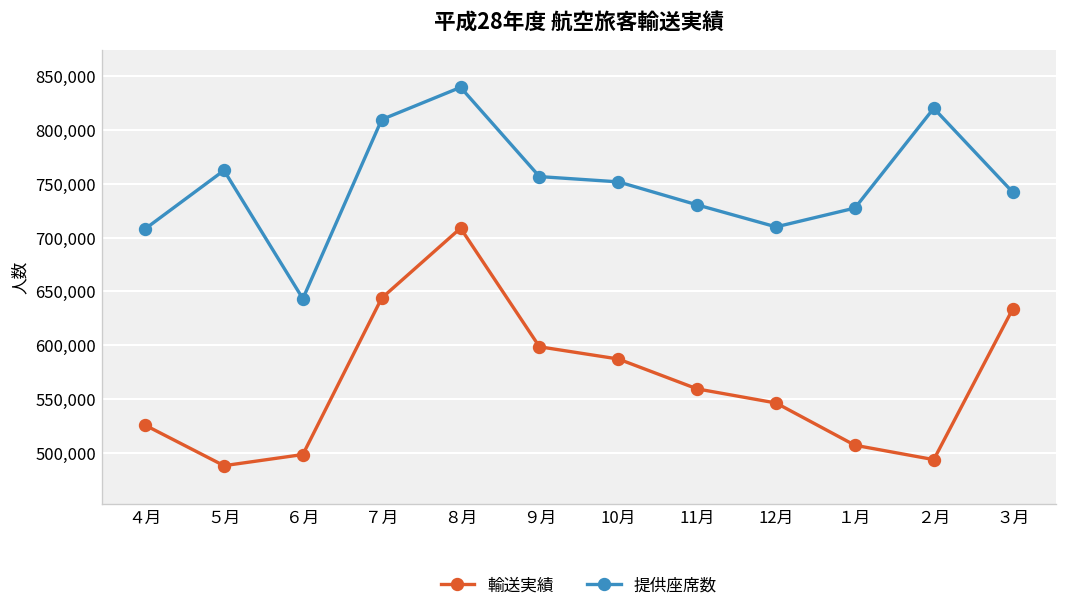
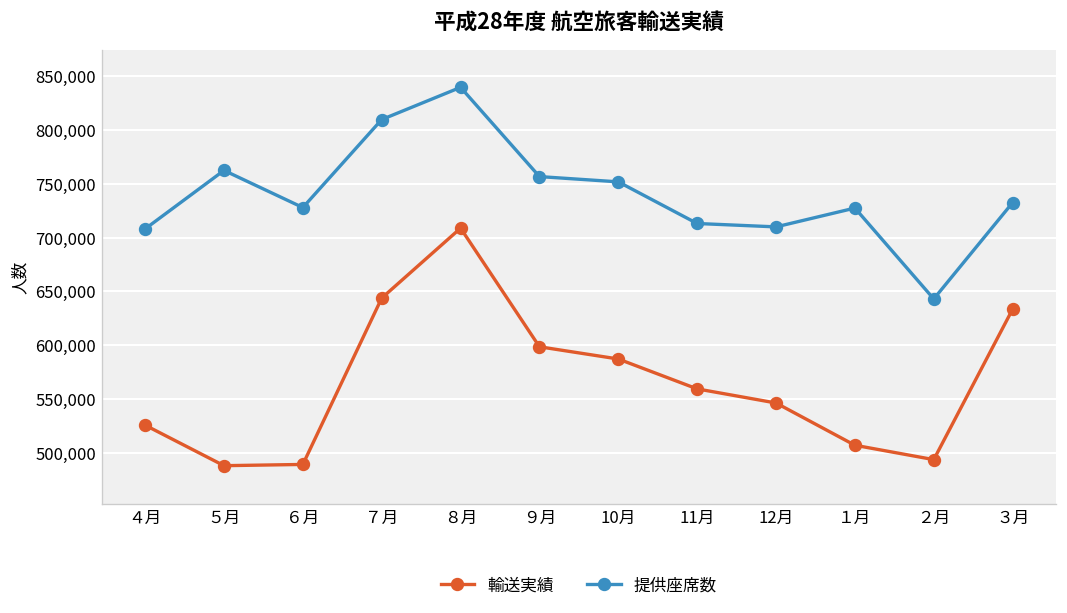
  {
    "輸送実績": {
      "４月": "530,000",
      "５月": "490,000",
-     "６月": "500,000",
+     "６月": "490,000",
      "７月": "640,000",
      "８月": "710,000",
      "９月": "600,000",
      "10月": "590,000",
      "11月": "560,000",
      "12月": "550,000",
      "１月": "510,000",
      "２月": "490,000",
      "３月": "630,000"
    },
    "提供座席数": {
      "４月": "710,000",
      "５月": "760,000",
-     "６月": "640,000",
+     "６月": "730,000",
      "７月": "810,000",
      "８月": "840,000",
      "９月": "760,000",
      "10月": "750,000",
-     "11月": "730,000",
+     "11月": "710,000",
      "12月": "710,000",
      "１月": "730,000",
-     "２月": "820,000",
-     "３月": "740,000"
+     "２月": "640,000",
+     "３月": "730,000"
    }
  }
